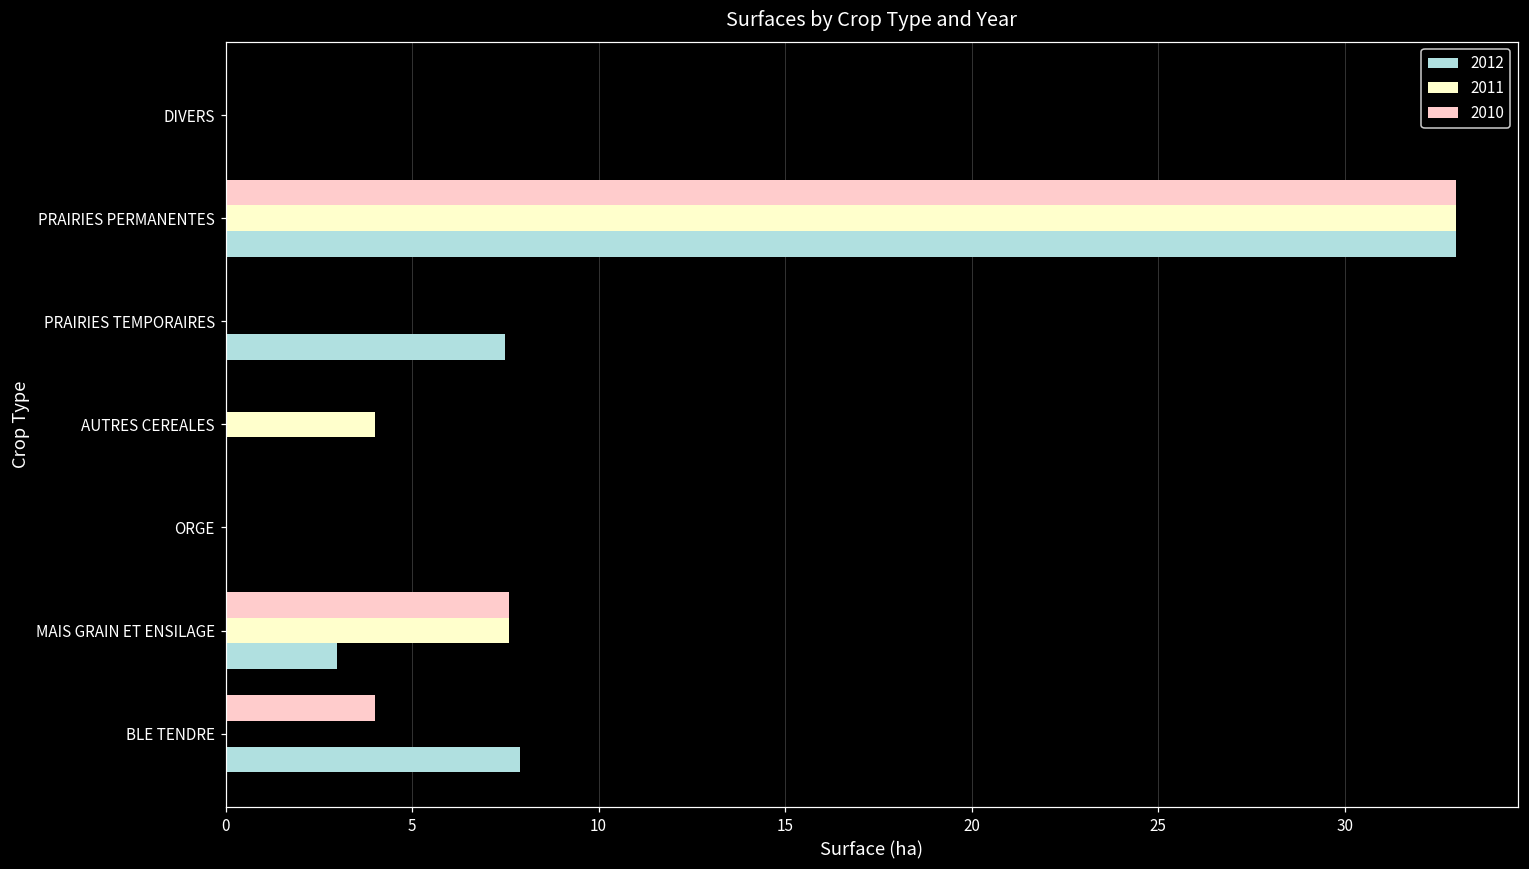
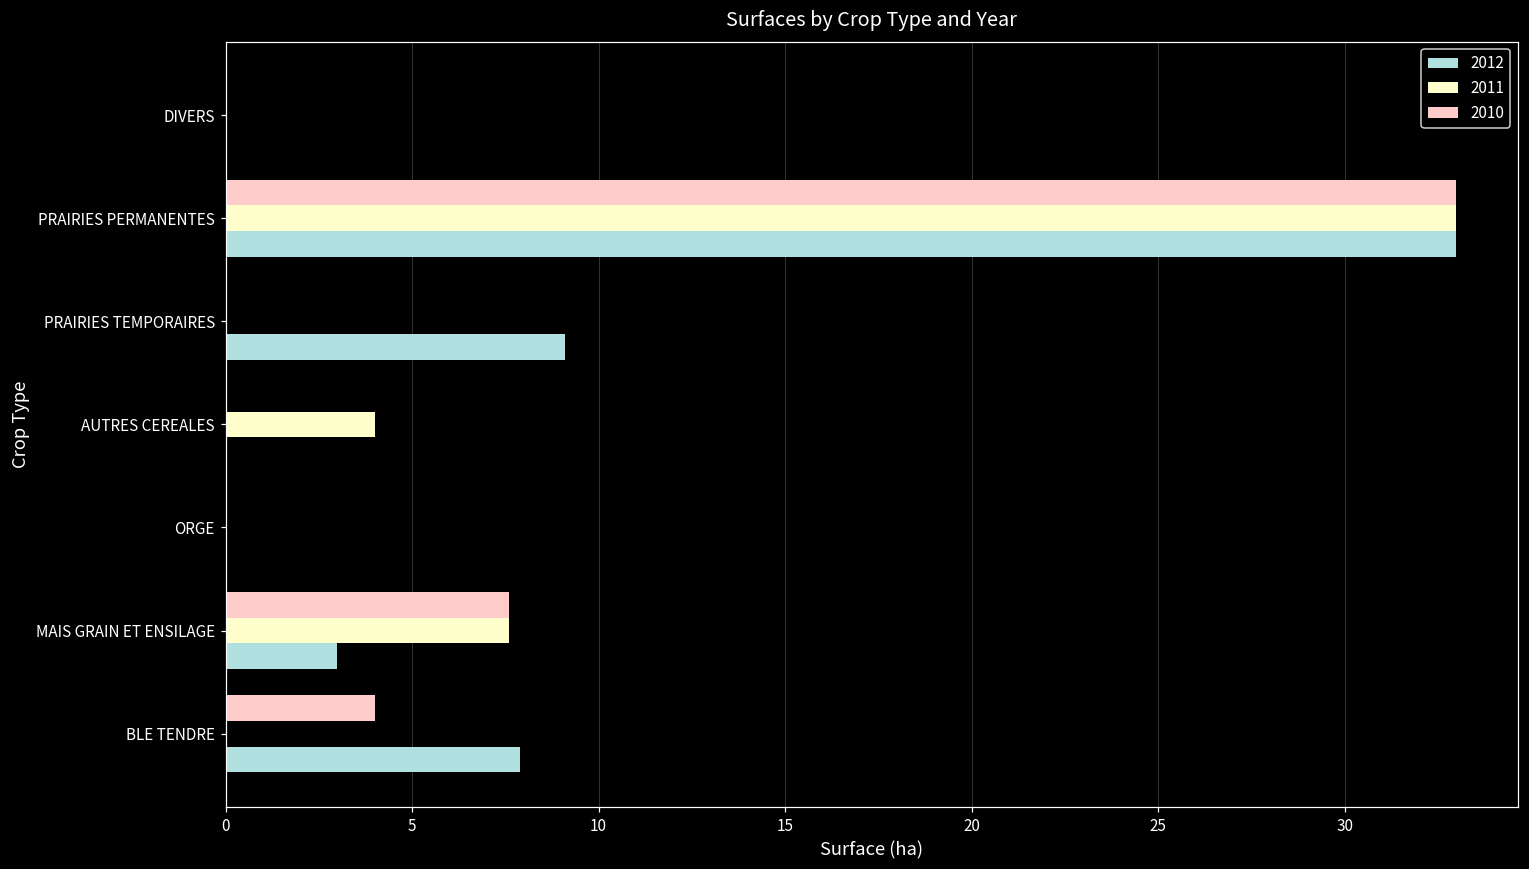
  {
    "2012": {
      "DIVERS": 0.0,
      "PRAIRIES PERMANENTES": 33.0,
-     "PRAIRIES TEMPORAIRES": 7.5,
+     "PRAIRIES TEMPORAIRES": 9.1,
      "AUTRES CEREALES": 0.0,
      "ORGE": 0.0,
      "MAIS GRAIN ET ENSILAGE": 3.0,
      "BLE TENDRE": 7.9
    }
  }
